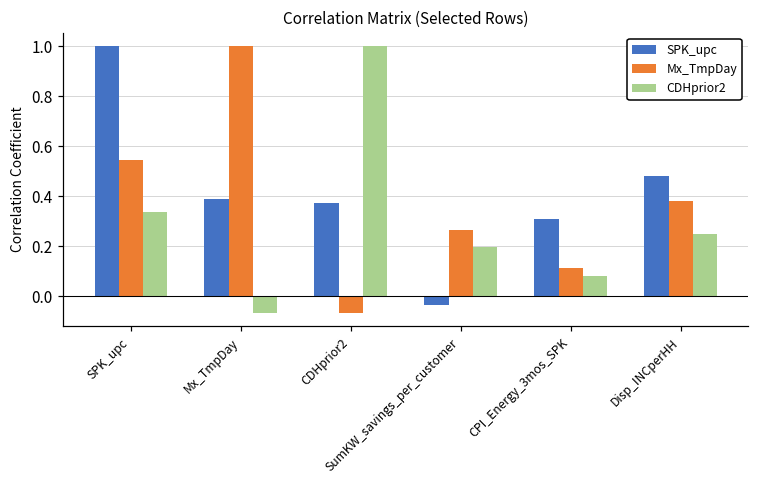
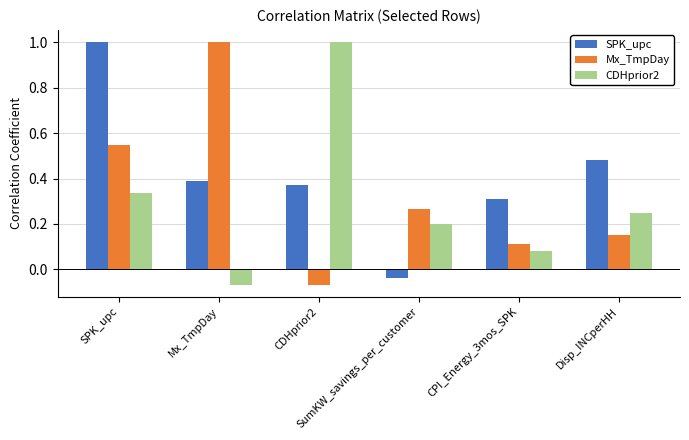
  {
    "SPK_upc": {
      "SPK_upc": 1.00,
      "Mx_TmpDay": 0.39,
      "CDHprior2": 0.37,
      "SumKW_savings_per_customer": -0.04,
      "CPI_Energy_3mos_SPK": 0.31,
      "Disp_INCperHH": 0.48
    },
    "Mx_TmpDay": {
      "SPK_upc": 0.55,
      "Mx_TmpDay": 1.00,
      "CDHprior2": -0.07,
      "SumKW_savings_per_customer": 0.27,
      "CPI_Energy_3mos_SPK": 0.11,
-     "Disp_INCperHH": 0.38
+     "Disp_INCperHH": 0.15
    },
    "CDHprior2": {
      "SPK_upc": 0.34,
      "Mx_TmpDay": -0.07,
      "CDHprior2": 1.00,
      "SumKW_savings_per_customer": 0.20,
      "CPI_Energy_3mos_SPK": 0.08,
      "Disp_INCperHH": 0.25
    }
  }
